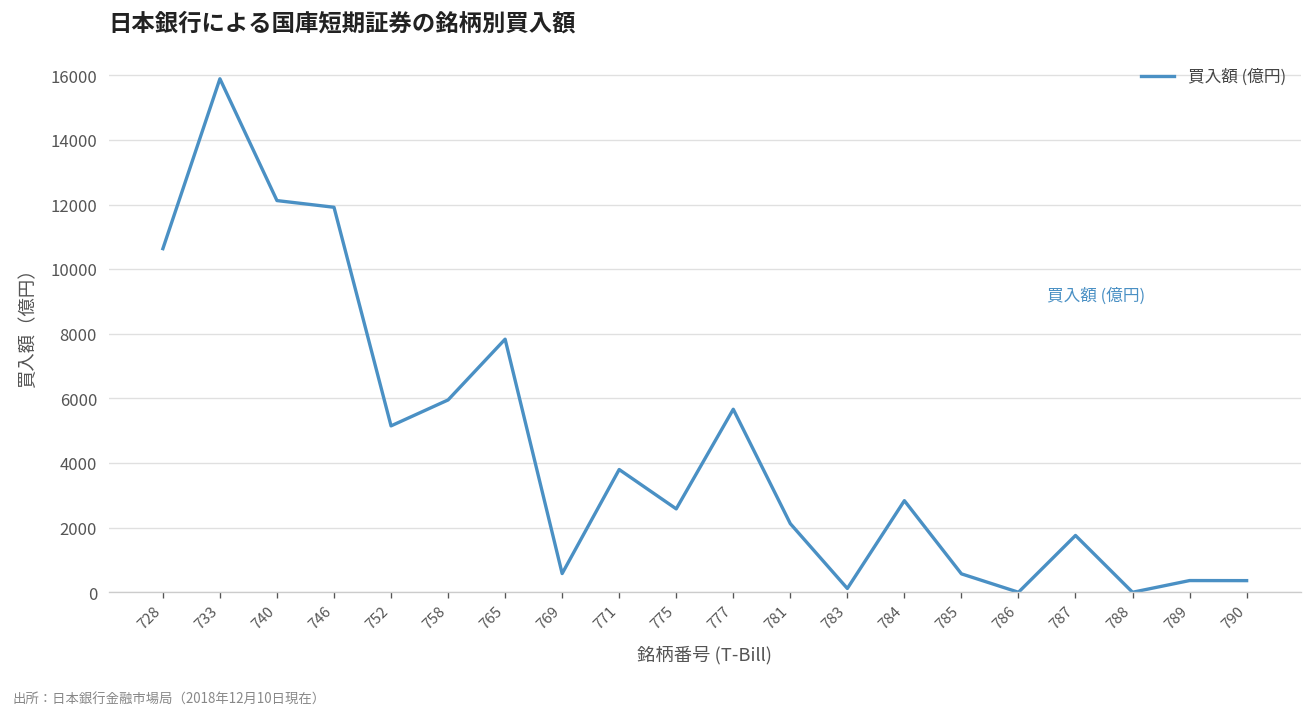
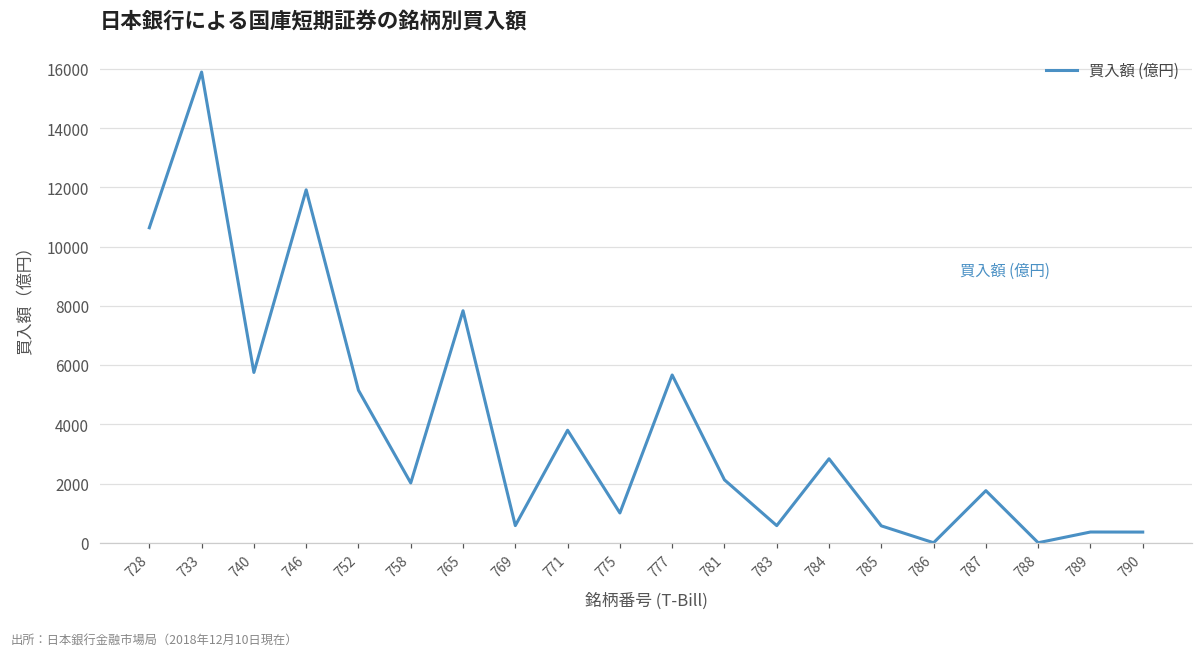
  {
    "728": 10600,
    "733": 15900,
-   "740": 12100,
+   "740": 5800,
    "746": 11900,
    "752": 5200,
-   "758": 6000,
+   "758": 2000,
    "765": 7800,
    "769": 600,
    "771": 3800,
-   "775": 2600,
+   "775": 1000,
    "777": 5700,
    "781": 2100,
-   "783": 100,
+   "783": 600,
    "784": 2800,
    "785": 600,
    "786": 0,
    "787": 1800,
    "788": 0,
    "789": 400,
    "790": 400
  }
